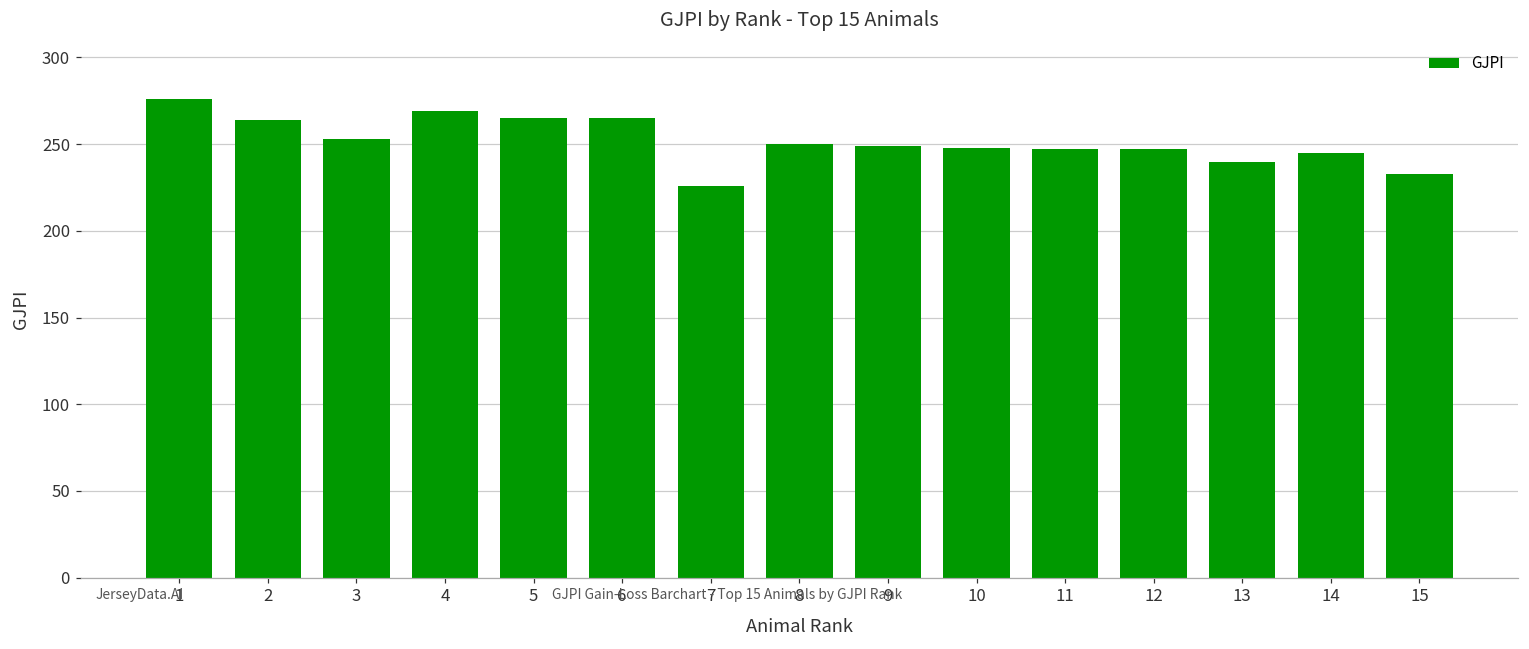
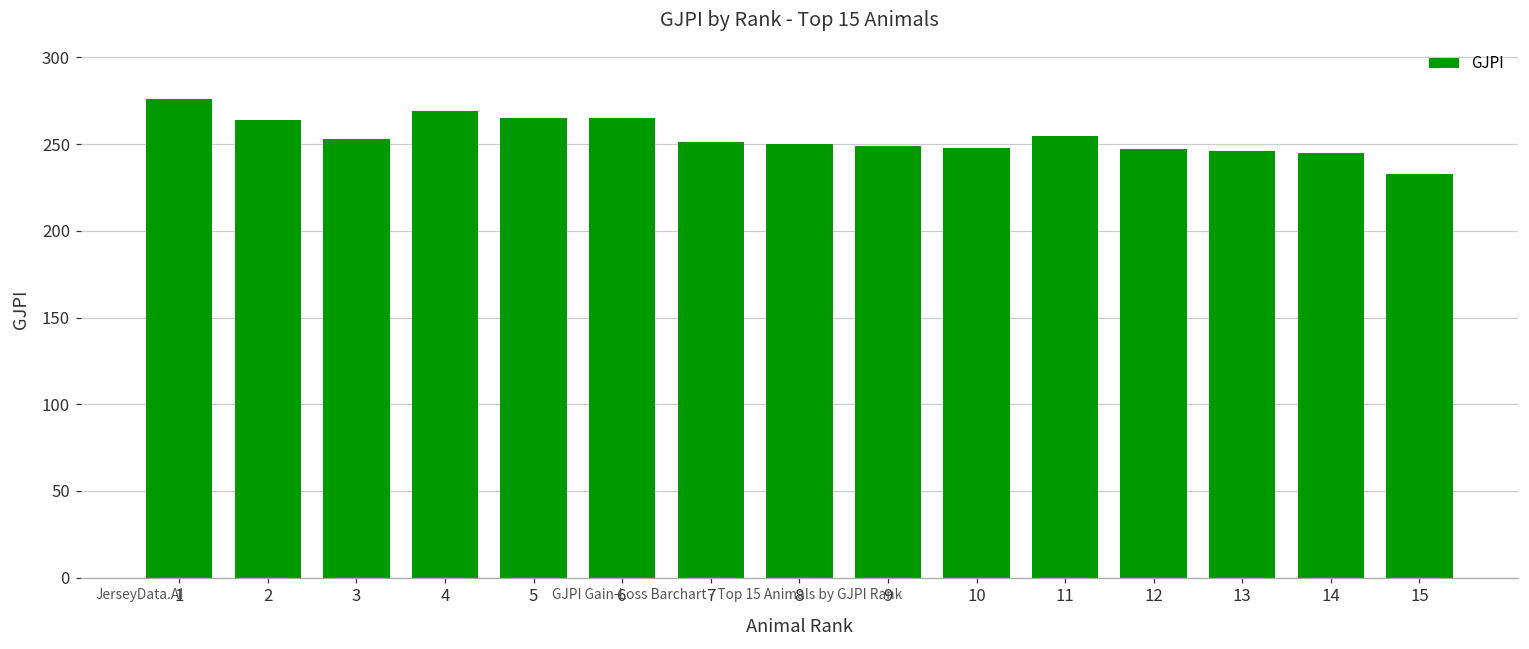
  {
    "1": 276,
    "2": 264,
    "3": 253,
    "4": 269,
    "5": 265,
    "6": 265,
-   "7": 226,
+   "7": 251,
    "8": 250,
    "9": 249,
    "10": 248,
-   "11": 247,
+   "11": 255,
    "12": 247,
-   "13": 240,
+   "13": 246,
    "14": 245,
    "15": 233
  }
